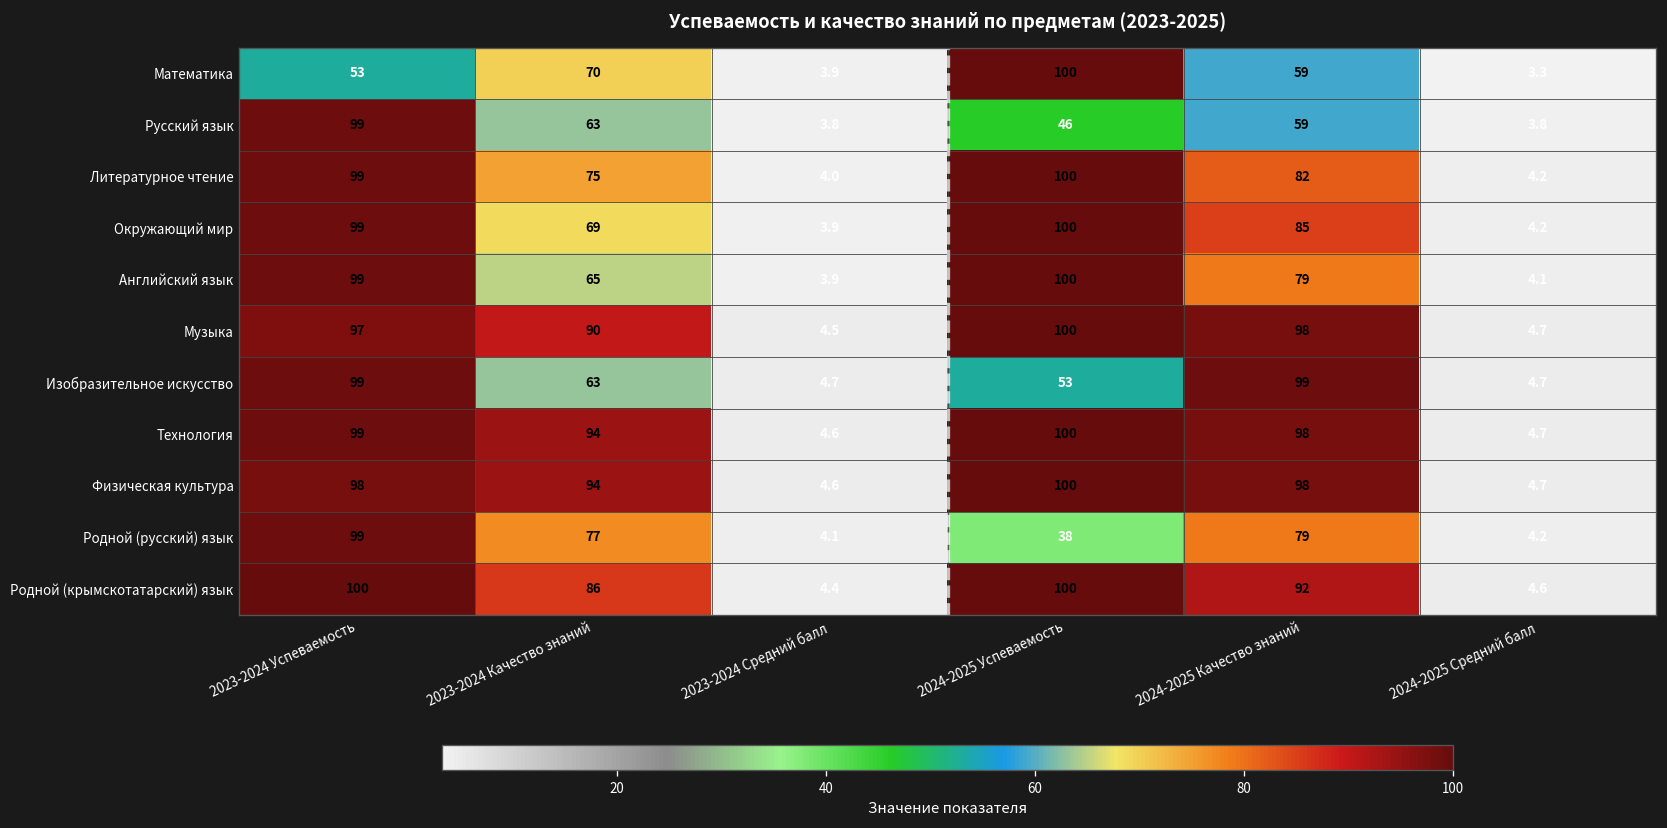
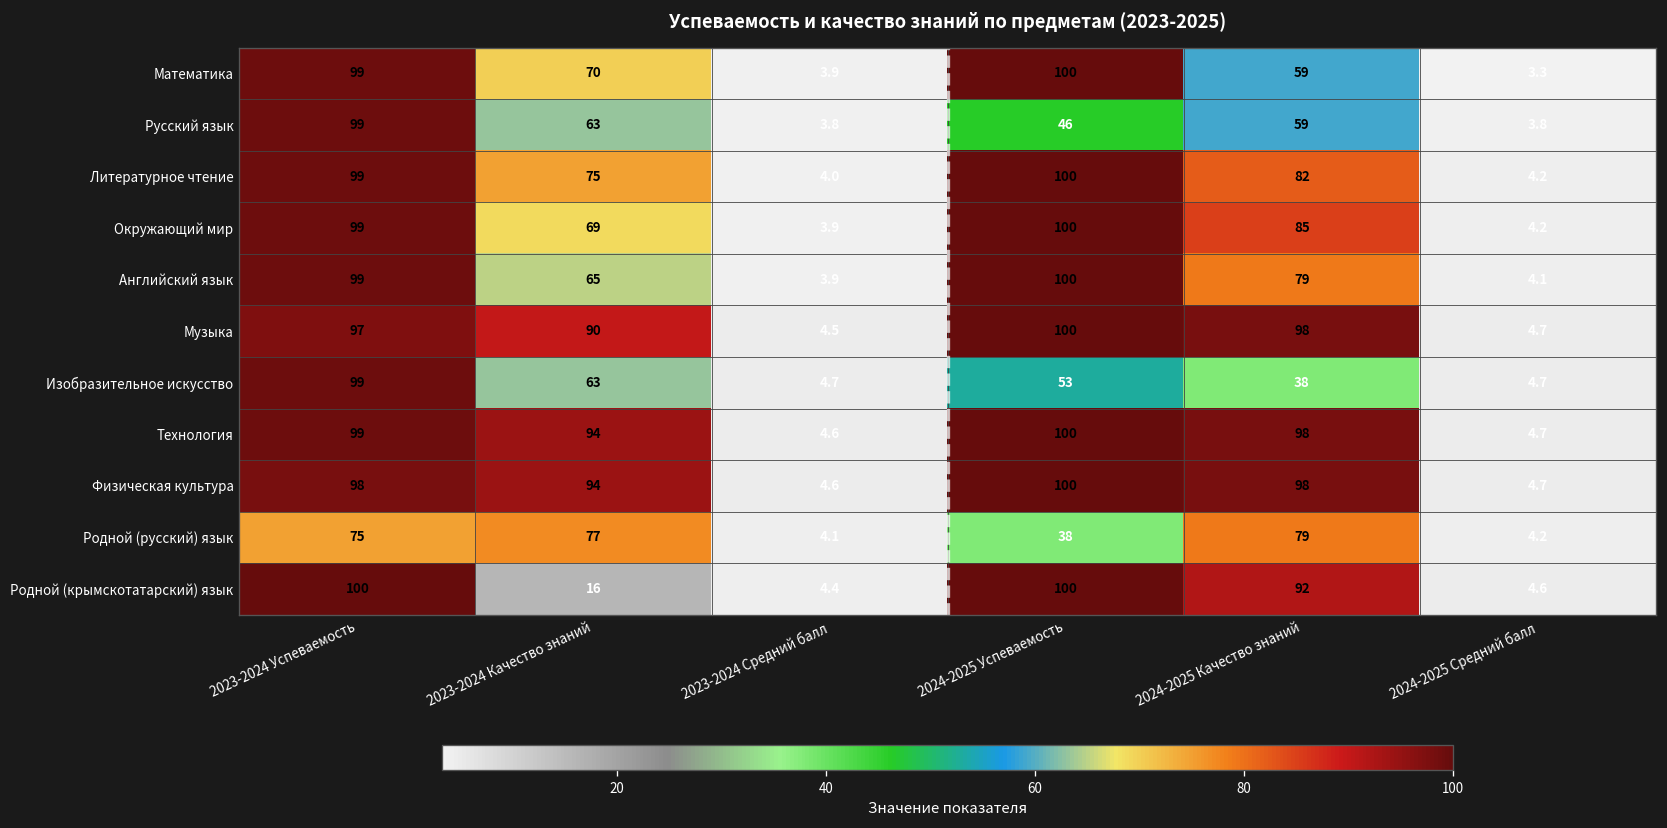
  {
    "Математика": {
-     "2023-2024 Успеваемость": 53,
+     "2023-2024 Успеваемость": 99,
      "2023-2024 Качество знаний": 70,
      "2024-2025 Успеваемость": 100,
      "2024-2025 Качество знаний": 59
    },
    "Русский язык": {
      "2023-2024 Успеваемость": 99,
      "2023-2024 Качество знаний": 63,
      "2024-2025 Успеваемость": 46,
      "2024-2025 Качество знаний": 59
    },
    "Литературное чтение": {
      "2023-2024 Успеваемость": 99,
      "2023-2024 Качество знаний": 75,
      "2024-2025 Успеваемость": 100,
      "2024-2025 Качество знаний": 82
    },
    "Окружающий мир": {
      "2023-2024 Успеваемость": 99,
      "2023-2024 Качество знаний": 69,
      "2024-2025 Успеваемость": 100,
      "2024-2025 Качество знаний": 85
    },
    "Английский язык": {
      "2023-2024 Успеваемость": 99,
      "2023-2024 Качество знаний": 65,
      "2024-2025 Успеваемость": 100,
      "2024-2025 Качество знаний": 79
    },
    "Музыка": {
      "2023-2024 Успеваемость": 97,
      "2023-2024 Качество знаний": 90,
      "2024-2025 Успеваемость": 100,
      "2024-2025 Качество знаний": 98
    },
    "Изобразительное искусство": {
      "2023-2024 Успеваемость": 99,
      "2023-2024 Качество знаний": 63,
      "2024-2025 Успеваемость": 53,
-     "2024-2025 Качество знаний": 99
+     "2024-2025 Качество знаний": 38
    },
    "Технология": {
      "2023-2024 Успеваемость": 99,
      "2023-2024 Качество знаний": 94,
      "2024-2025 Успеваемость": 100,
      "2024-2025 Качество знаний": 98
    },
    "Физическая культура": {
      "2023-2024 Успеваемость": 98,
      "2023-2024 Качество знаний": 94,
      "2024-2025 Успеваемость": 100,
      "2024-2025 Качество знаний": 98
    },
    "Родной (русский) язык": {
-     "2023-2024 Успеваемость": 99,
+     "2023-2024 Успеваемость": 75,
      "2023-2024 Качество знаний": 77,
      "2024-2025 Успеваемость": 38,
      "2024-2025 Качество знаний": 79
    },
    "Родной (крымскотатарский) язык": {
      "2023-2024 Успеваемость": 100,
-     "2023-2024 Качество знаний": 86,
+     "2023-2024 Качество знаний": 16,
      "2024-2025 Успеваемость": 100,
      "2024-2025 Качество знаний": 92
    }
  }
